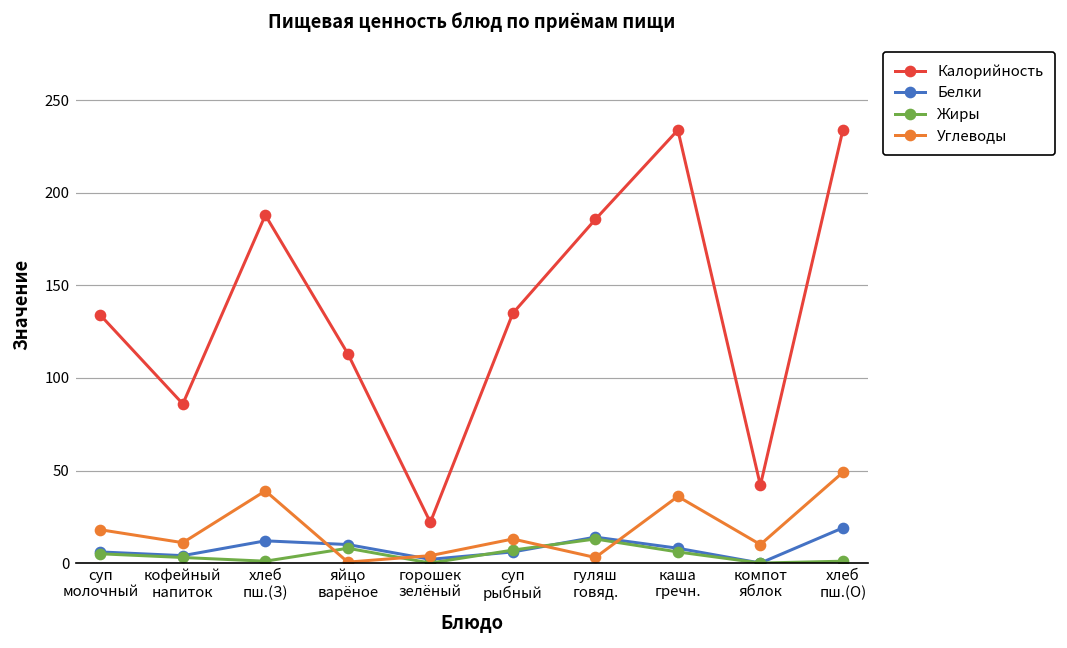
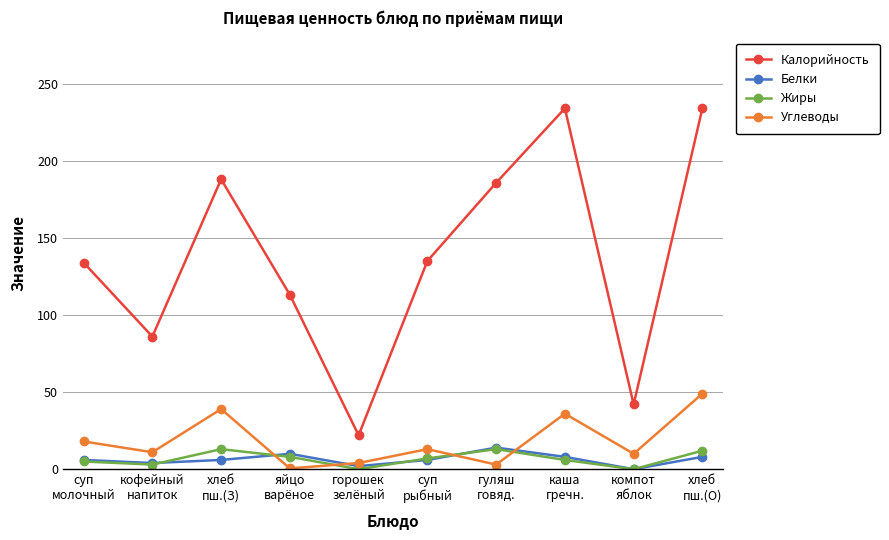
  {
    "Белки": {
-     "хлеб пш.(З)": 12,
+     "хлеб пш.(З)": 6,
      "яйцо варёное": 10,
      "горошек зелёный": 2,
      "каша гречн.": 8,
-     "хлеб пш.(О)": 19
+     "хлеб пш.(О)": 8
    },
    "Жиры": {
-     "хлеб пш.(З)": 1,
+     "хлеб пш.(З)": 13,
      "яйцо варёное": 8,
      "горошек зелёный": 0,
      "каша гречн.": 6,
-     "хлеб пш.(О)": 1
+     "хлеб пш.(О)": 12
    }
  }
